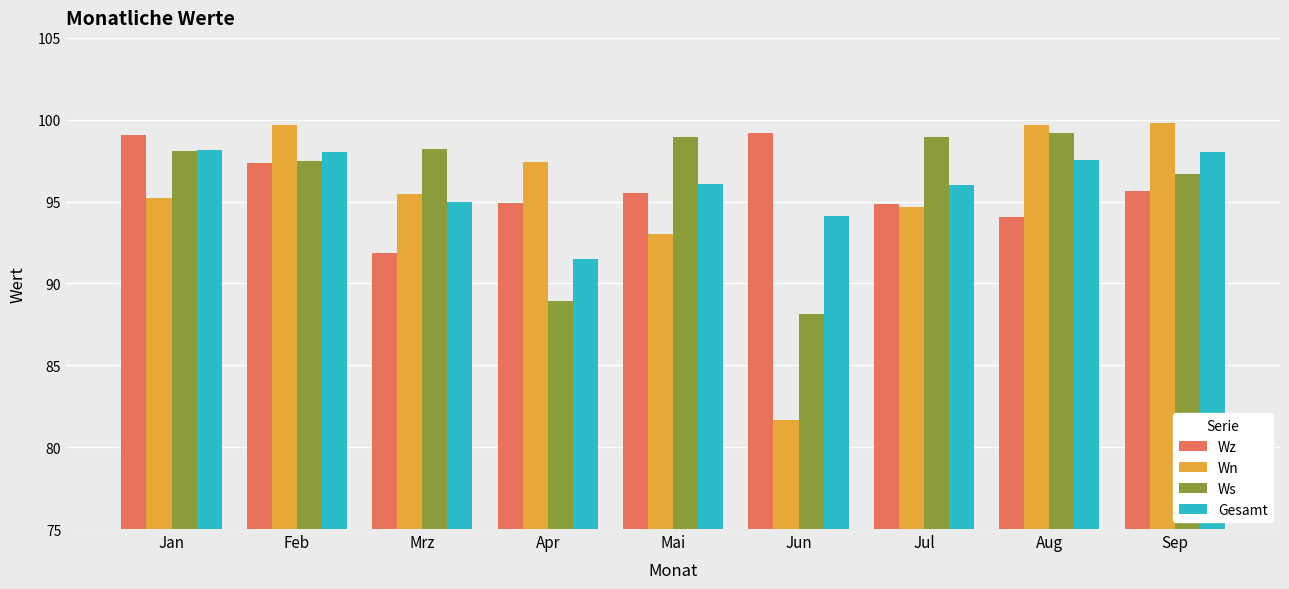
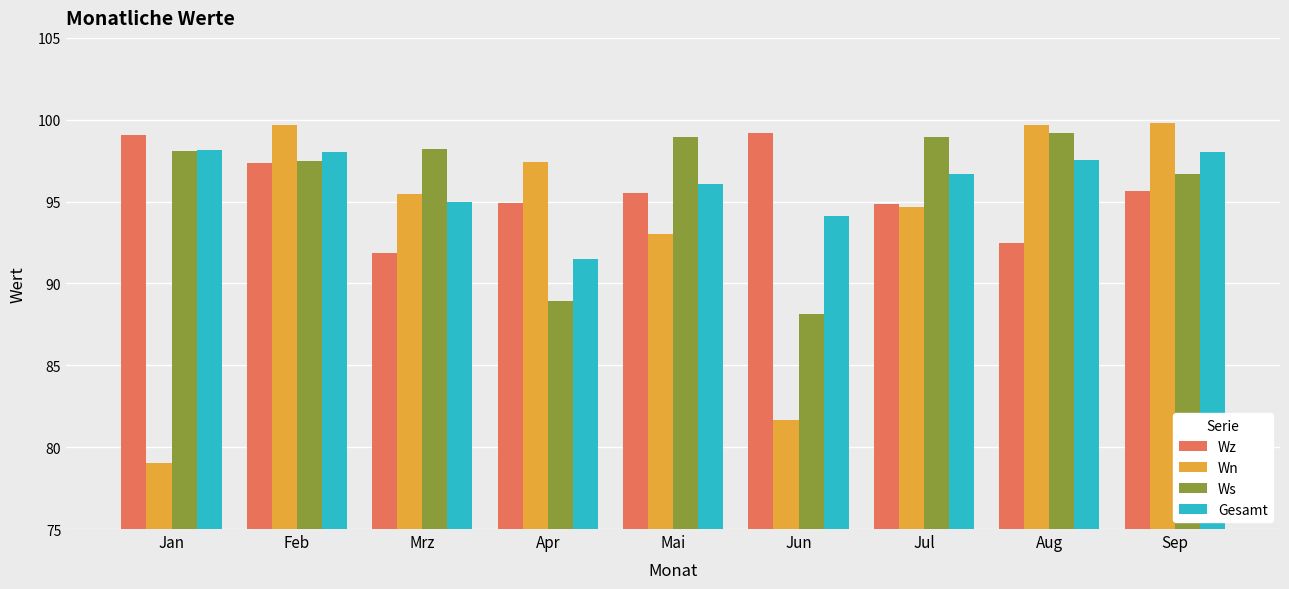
  {
    "Wz": {
      "Jan": 99.1,
      "Feb": 97.4,
      "Mrz": 91.8,
      "Apr": 94.9,
      "Mai": 95.5,
      "Jun": 99.2,
      "Jul": 94.9,
-     "Aug": 94.1,
+     "Aug": 92.5,
      "Sep": 95.7
    },
    "Wn": {
-     "Jan": 95.2,
+     "Jan": 79.0,
      "Feb": 99.7,
      "Mrz": 95.5,
      "Apr": 97.4,
      "Mai": 93.0,
      "Jun": 81.7,
      "Jul": 94.7,
      "Aug": 99.7,
      "Sep": 99.8
    },
    "Ws": {
      "Jan": 98.1,
      "Feb": 97.5,
      "Mrz": 98.2,
      "Apr": 88.9,
      "Mai": 99.0,
      "Jun": 88.1,
      "Jul": 99.0,
      "Aug": 99.2,
      "Sep": 96.7
    },
    "Gesamt": {
      "Jan": 98.2,
      "Feb": 98.0,
      "Mrz": 95.0,
      "Apr": 91.5,
      "Mai": 96.1,
      "Jun": 94.1,
-     "Jul": 96.0,
+     "Jul": 96.7,
      "Aug": 97.5,
      "Sep": 98.1
    }
  }
